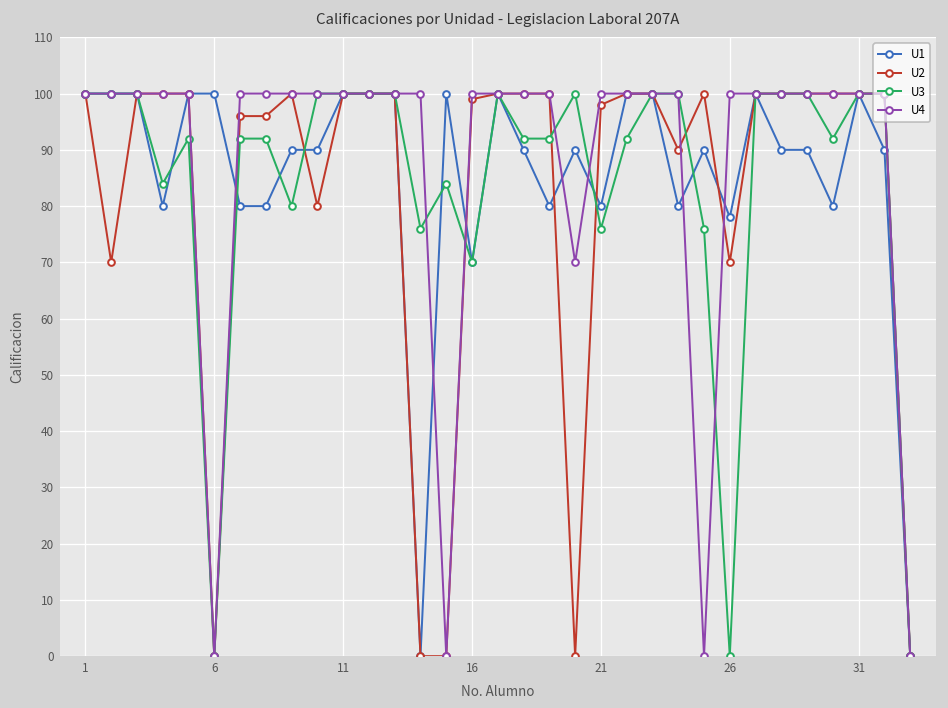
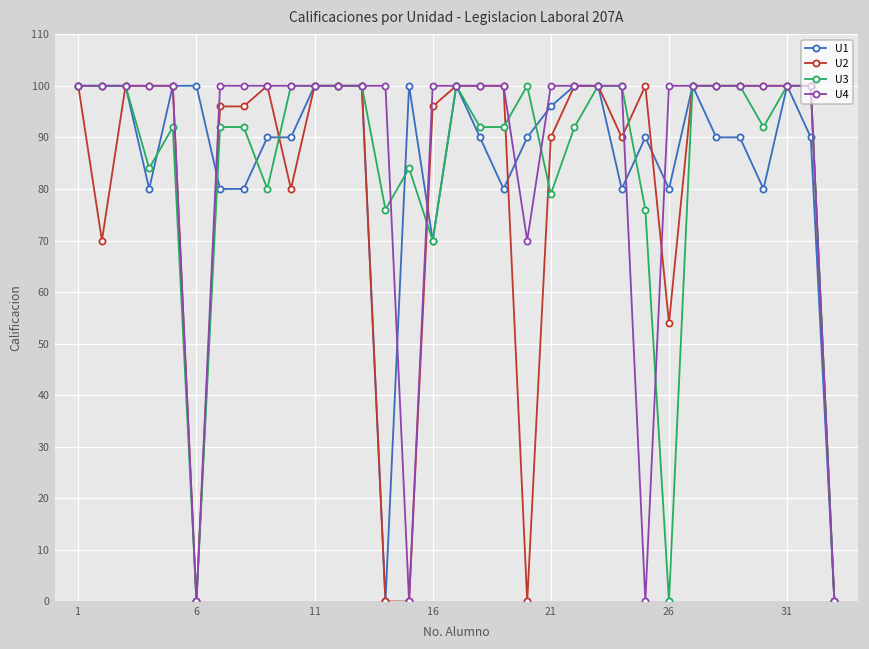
  {
    "U1": {
      "6": 100,
-     "21": 80,
-     "26": 78
+     "21": 96,
+     "26": 80
    },
    "U2": {
-     "16": 99,
-     "21": 98,
-     "26": 70
+     "16": 96,
+     "21": 90,
+     "26": 54
    },
    "U3": {
-     "21": 76,
+     "21": 79,
      "26": 0
    },
    "U4": {
      "16": 100,
      "21": 100,
      "26": 100
    }
  }
